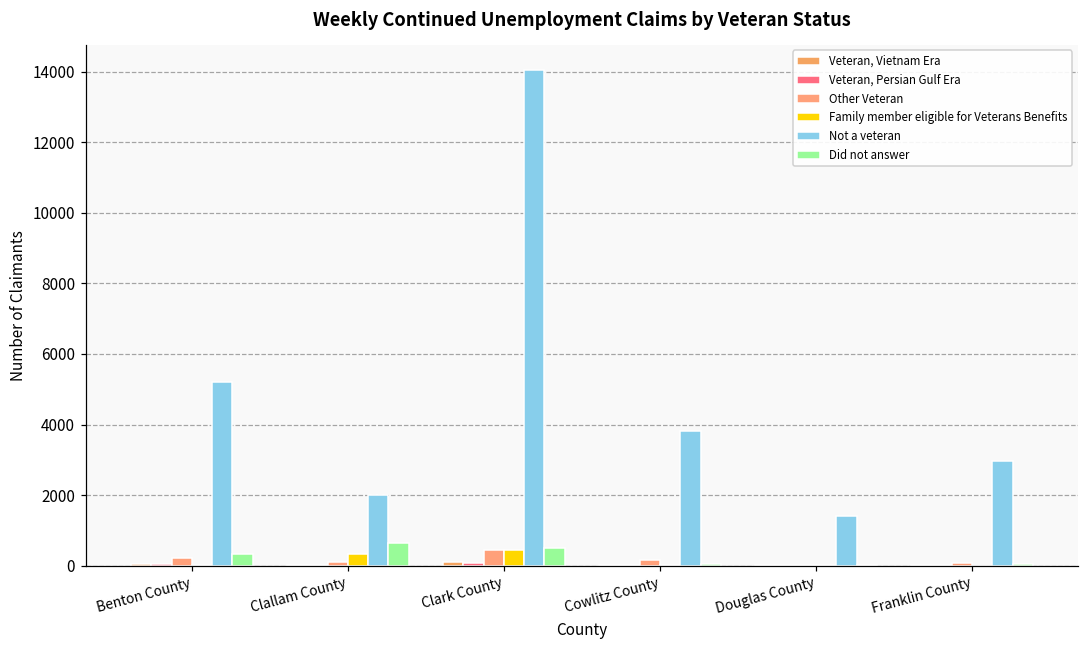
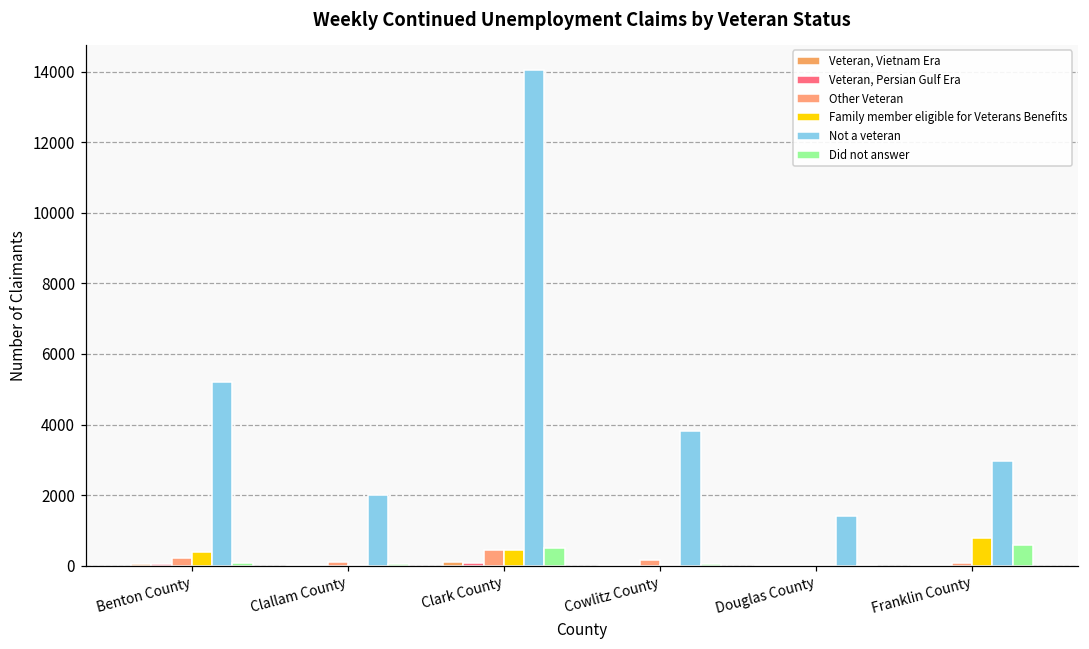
  {
    "Family member eligible for Veterans Benefits": {
-     "Benton County": 0,
-     "Clallam County": 300,
+     "Benton County": 400,
+     "Clallam County": 0,
      "Clark County": 400,
-     "Franklin County": 0
+     "Franklin County": 800
    },
    "Not a veteran": {
      "Benton County": 5200,
      "Clallam County": 2000,
      "Clark County": 14100,
      "Cowlitz County": 3800,
      "Douglas County": 1400,
      "Franklin County": 3000
    },
    "Did not answer": {
-     "Benton County": 300,
-     "Clallam County": 700,
+     "Benton County": 100,
+     "Clallam County": 0,
      "Clark County": 500,
-     "Franklin County": 0
+     "Franklin County": 600
    }
  }
